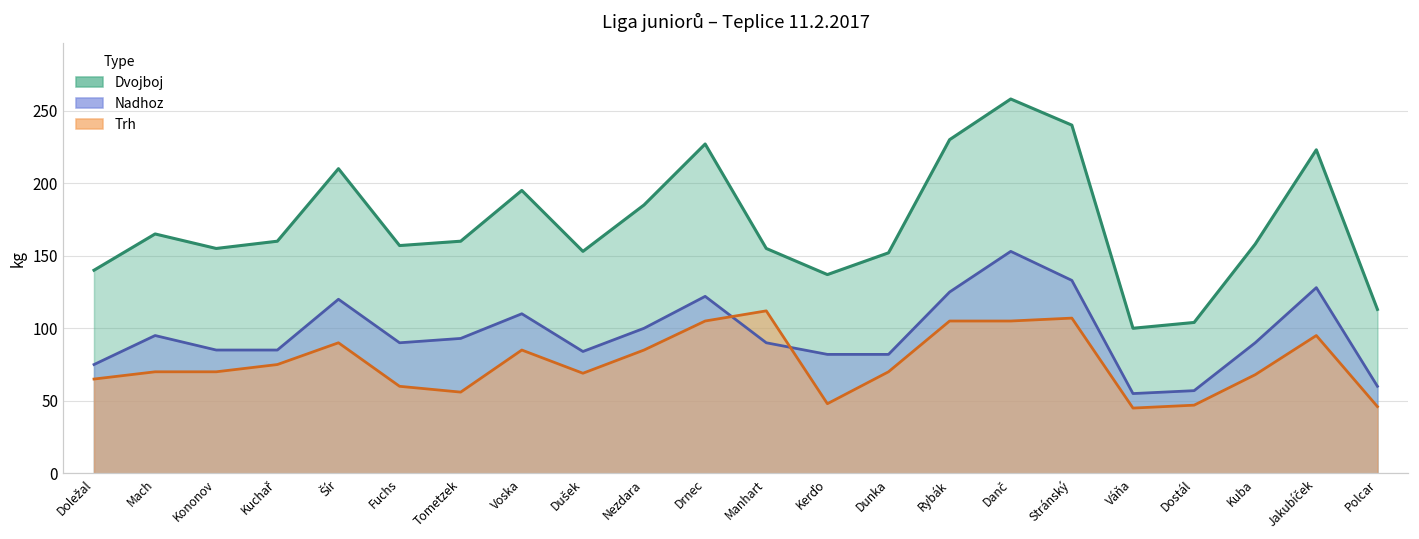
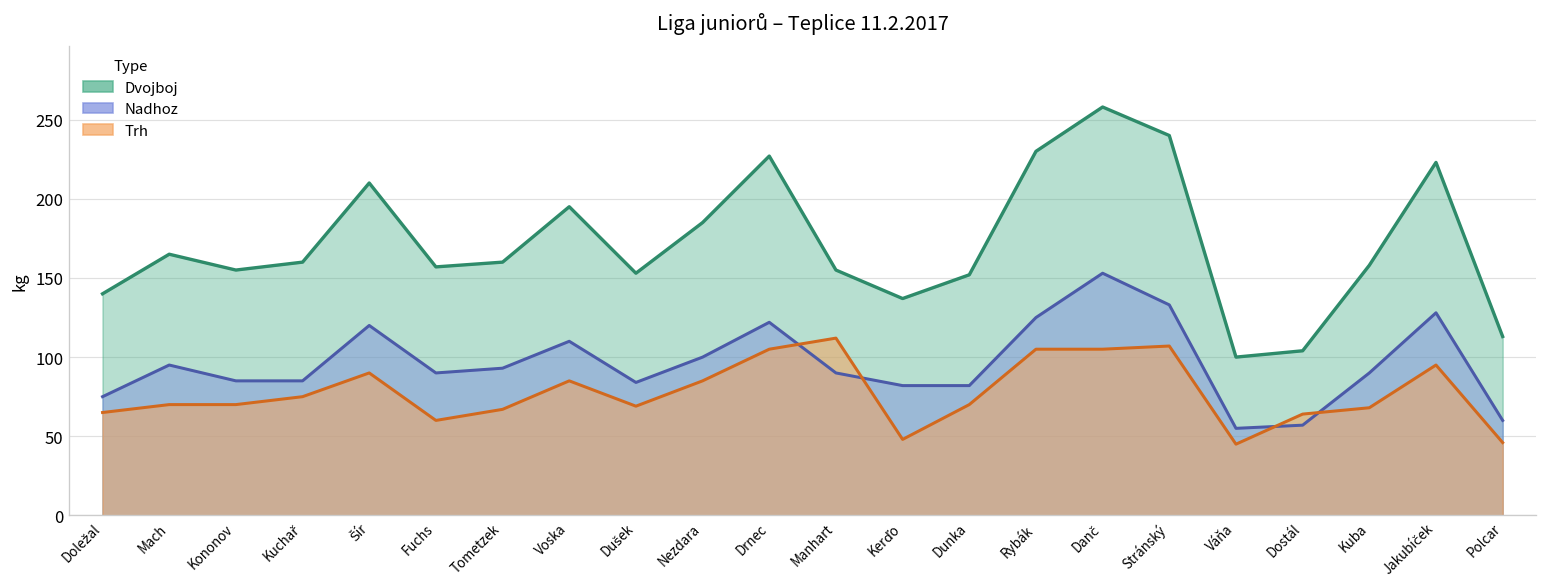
  {
    "Trh": {
      "Doležal": 65,
      "Mach": 70,
      "Kononov": 70,
      "Kuchař": 75,
      "Šír": 90,
      "Fuchs": 60,
-     "Tometzek": 56,
+     "Tometzek": 67,
      "Voska": 85,
      "Dušek": 69,
      "Nezdara": 85,
      "Drnec": 105,
      "Manhart": 112,
      "Kerďo": 48,
      "Dunka": 70,
      "Rybák": 105,
      "Danč": 105,
      "Stránský": 107,
      "Váňa": 45,
-     "Dostál": 47,
+     "Dostál": 64,
      "Kuba": 68,
      "Jakubíček": 95,
      "Polcar": 46
    }
  }
